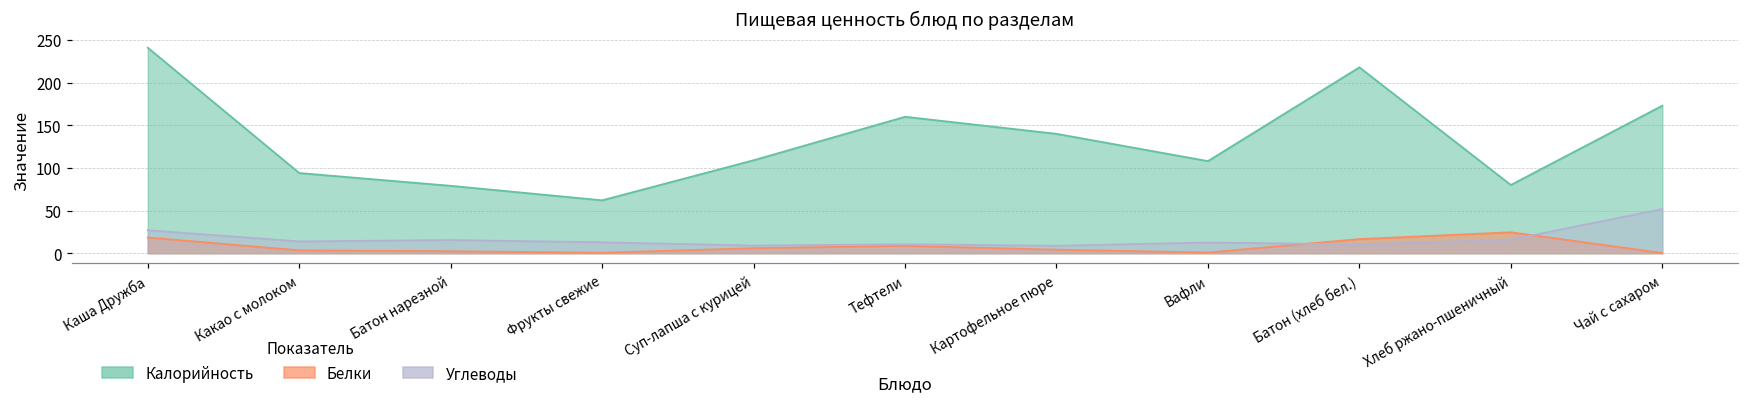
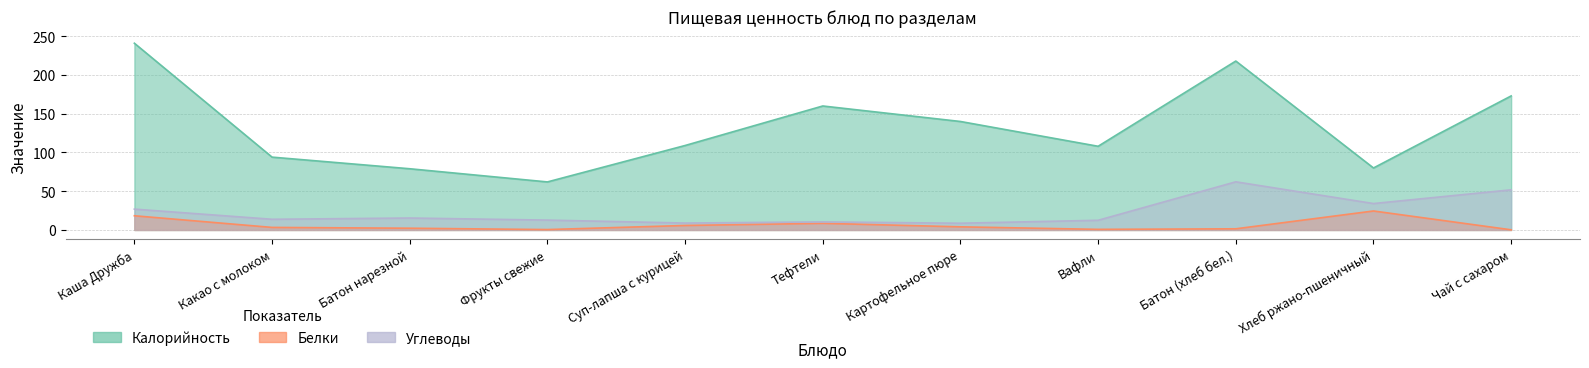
  {
    "Калорийность": {
      "Каша Дружба": 240,
      "Какао с молоком": 90,
      "Батон нарезной": 80,
      "Фрукты свежие": 60,
      "Суп-лапша с курицей": 110,
      "Тефтели": 160,
      "Картофельное пюре": 140,
      "Вафли": 110,
      "Батон (хлеб бел.)": 220,
      "Хлеб ржано-пшеничный": 80,
      "Чай с сахаром": 170
    },
    "Белки": {
      "Каша Дружба": 20,
      "Какао с молоком": 0,
      "Батон нарезной": 0,
      "Фрукты свежие": 0,
      "Картофельное пюре": 0,
      "Вафли": 0,
-     "Батон (хлеб бел.)": 20,
+     "Батон (хлеб бел.)": 0,
      "Хлеб ржано-пшеничный": 20,
      "Чай с сахаром": 0
    },
    "Углеводы": {
      "Каша Дружба": 30,
      "Какао с молоком": 10,
      "Батон нарезной": 20,
      "Фрукты свежие": 10,
      "Картофельное пюре": 10,
      "Вафли": 10,
-     "Батон (хлеб бел.)": 10,
-     "Хлеб ржано-пшеничный": 20,
+     "Батон (хлеб бел.)": 60,
+     "Хлеб ржано-пшеничный": 30,
      "Чай с сахаром": 50
    }
  }
